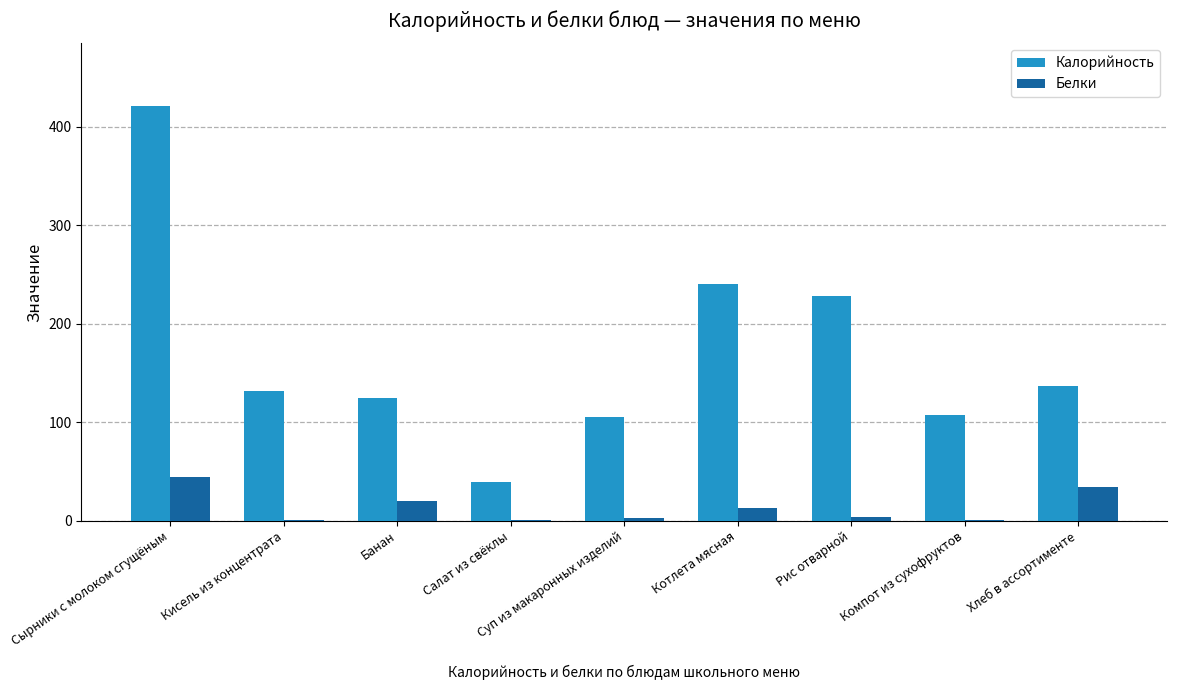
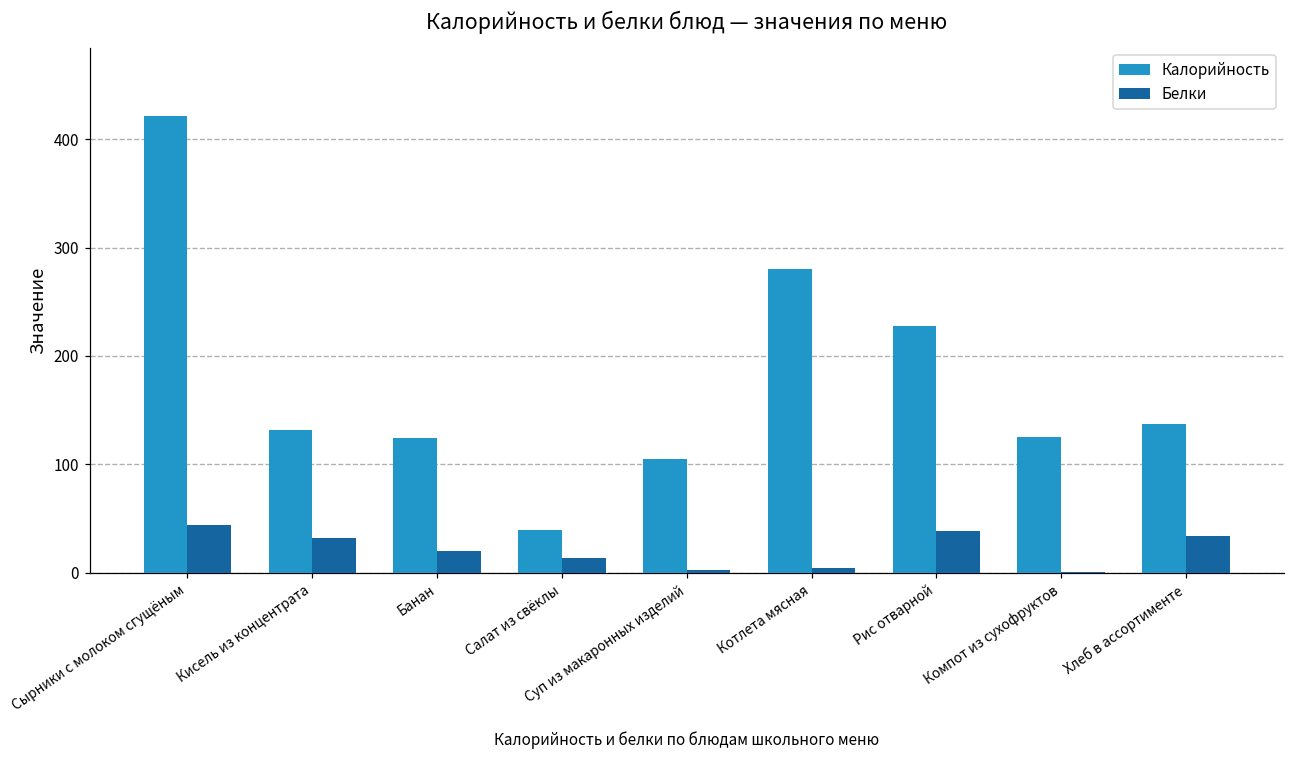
  {
    "Калорийность": {
      "Сырники с молоком сгущёным": 420,
      "Кисель из концентрата": 130,
      "Банан": 120,
      "Салат из свёклы": 40,
      "Суп из макаронных изделий": 100,
-     "Котлета мясная": 240,
+     "Котлета мясная": 280,
      "Рис отварной": 230,
-     "Компот из сухофруктов": 110,
+     "Компот из сухофруктов": 120,
      "Хлеб в ассортименте": 140
    },
    "Белки": {
      "Сырники с молоком сгущёным": 40,
-     "Кисель из концентрата": 0,
+     "Кисель из концентрата": 30,
      "Банан": 20,
-     "Салат из свёклы": 0,
+     "Салат из свёклы": 10,
      "Суп из макаронных изделий": 0,
-     "Котлета мясная": 10,
-     "Рис отварной": 0,
+     "Котлета мясная": 0,
+     "Рис отварной": 40,
      "Хлеб в ассортименте": 30
    }
  }
